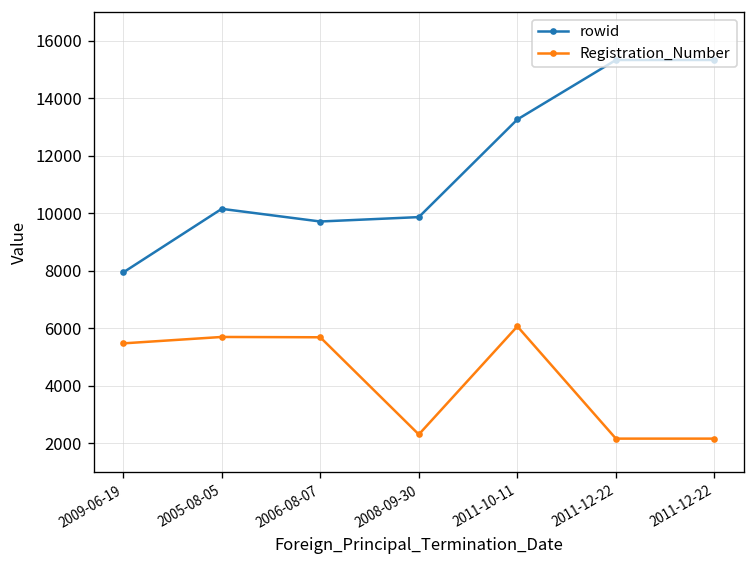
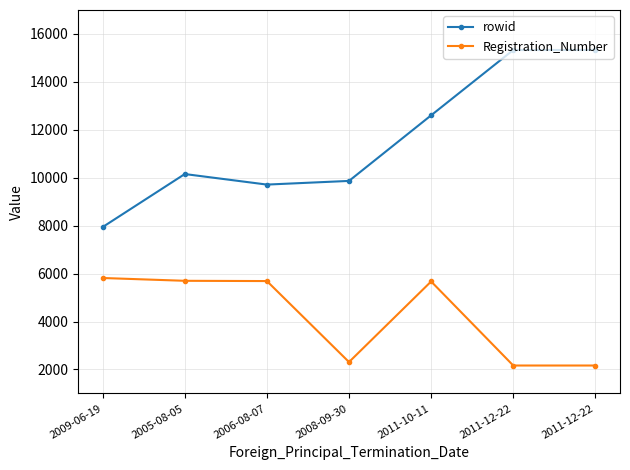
  {
    "rowid": {
      "2009-06-19": 7900,
      "2005-08-05": 10200,
      "2006-08-07": 9700,
      "2008-09-30": 9900,
-     "2011-10-11": 13300
+     "2011-10-11": 12600
    },
    "Registration_Number": {
-     "2009-06-19": 5500,
+     "2009-06-19": 5800,
      "2005-08-05": 5700,
      "2006-08-07": 5700,
      "2008-09-30": 2300,
-     "2011-10-11": 6100
+     "2011-10-11": 5700
    }
  }
